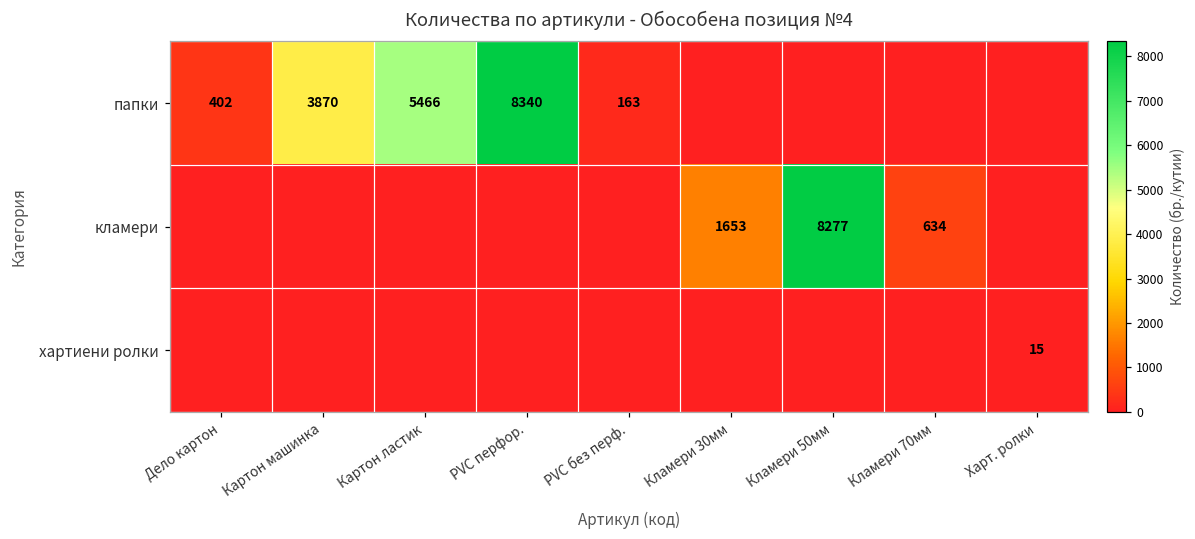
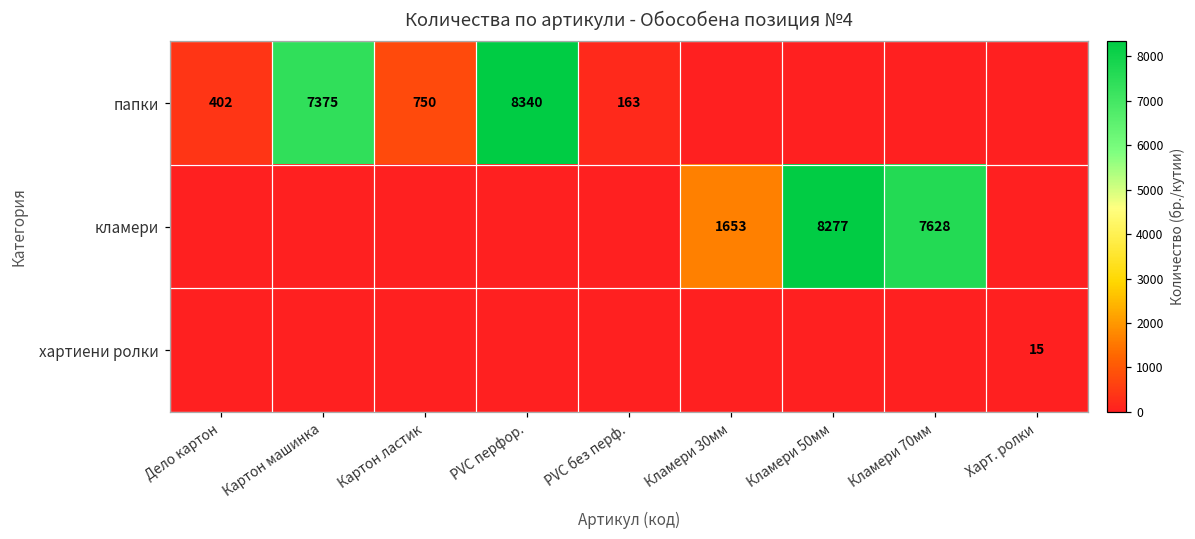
  {
    "папки": {
      "Дело картон": 402,
-     "Картон машинка": 3870,
-     "Картон ластик": 5466,
+     "Картон машинка": 7375,
+     "Картон ластик": 750,
      "PVC перфор.": 8340,
      "PVC без перф.": 163
    },
    "кламери": {
      "Кламери 30мм": 1653,
      "Кламери 50мм": 8277,
-     "Кламери 70мм": 634
+     "Кламери 70мм": 7628
    },
    "хартиени ролки": {
      "Харт. ролки": 15
    }
  }
